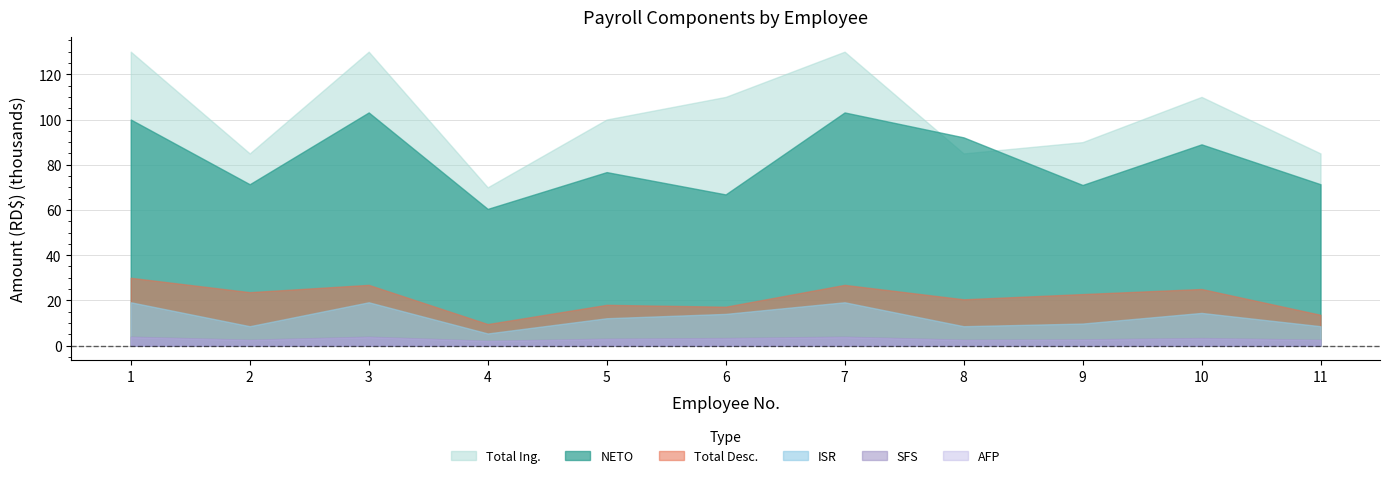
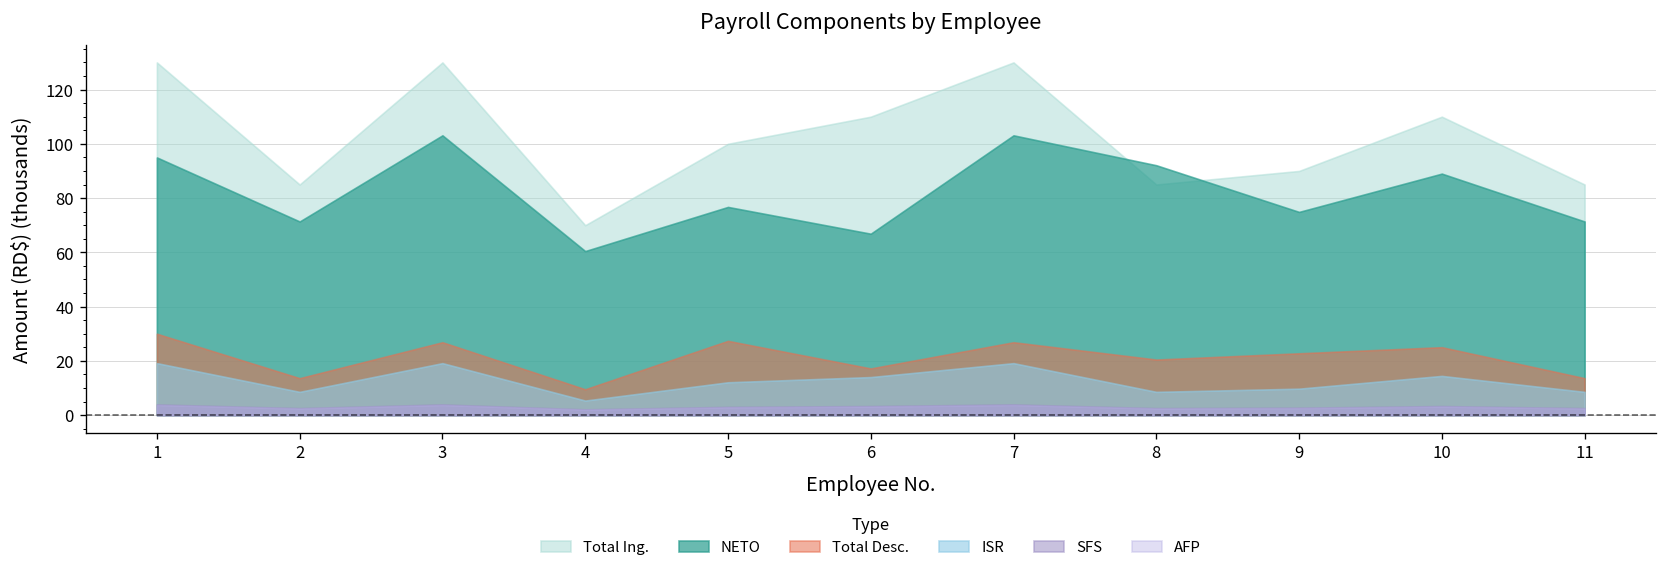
  {
    "NETO": {
-     "1": 100,
+     "1": 95,
      "2": 71,
      "3": 103,
      "4": 60,
      "5": 77,
      "6": 67,
      "7": 103,
      "8": 92,
-     "9": 71,
+     "9": 75,
      "10": 89,
      "11": 71
    },
    "Total Desc.": {
      "1": 30,
-     "2": 24,
+     "2": 14,
      "3": 27,
      "4": 10,
-     "5": 18,
+     "5": 27,
      "6": 17,
      "7": 27,
      "8": 20,
      "9": 23,
      "10": 25,
      "11": 14
    }
  }
